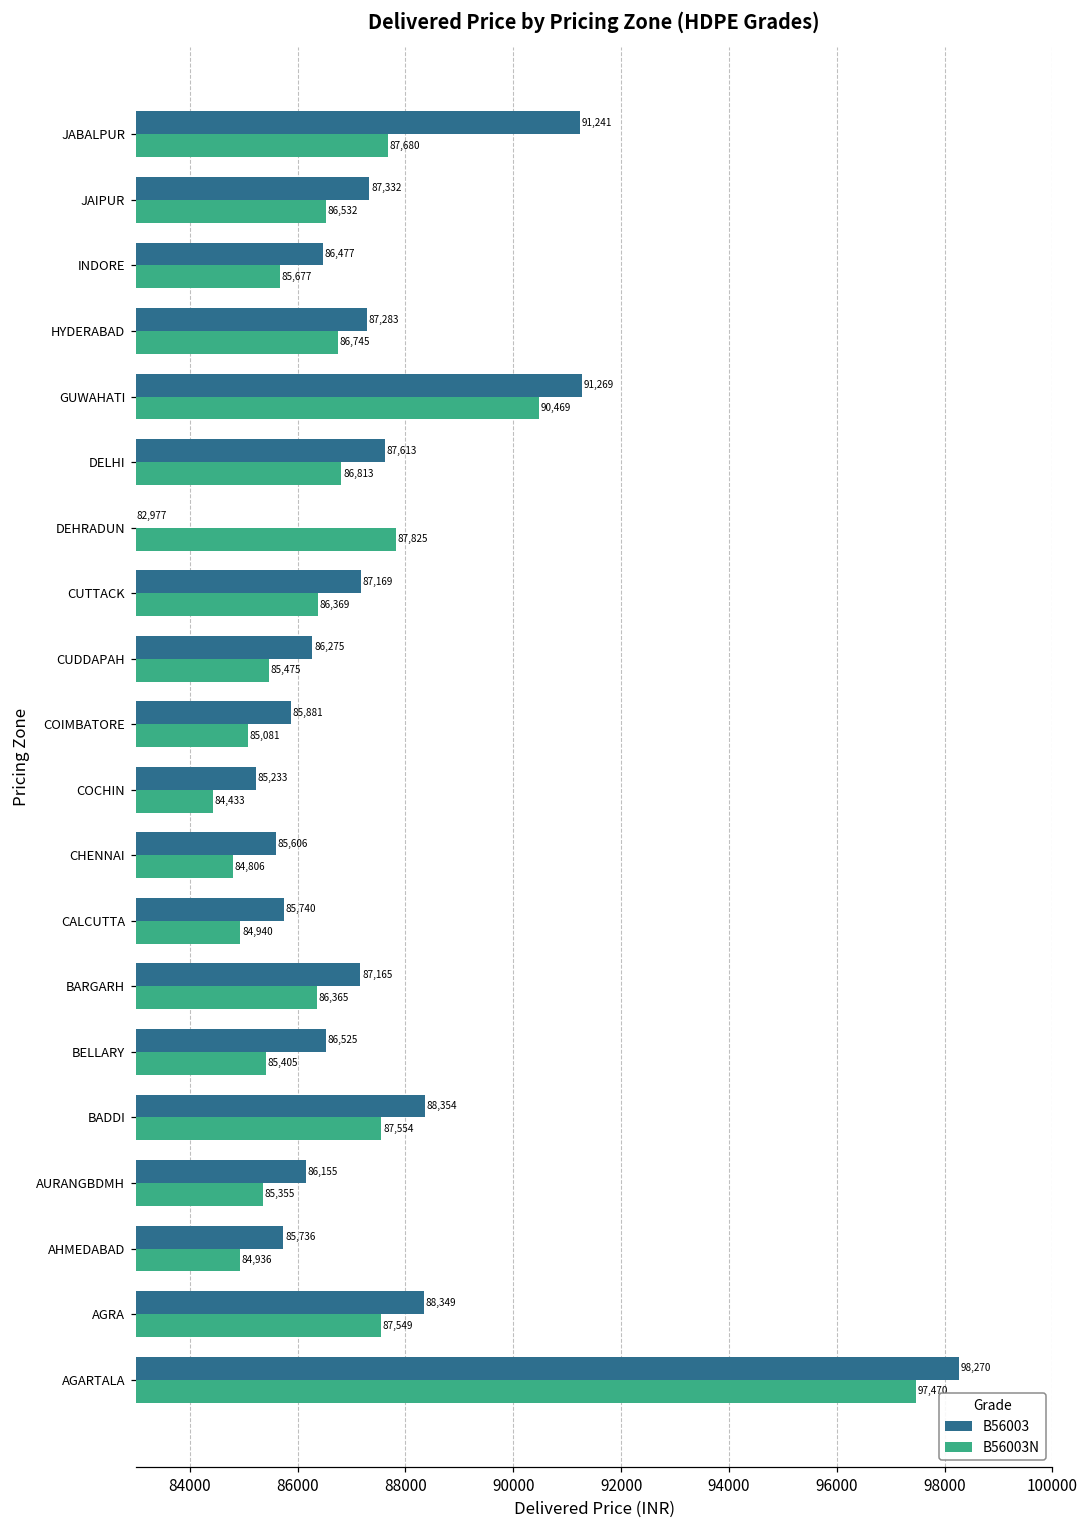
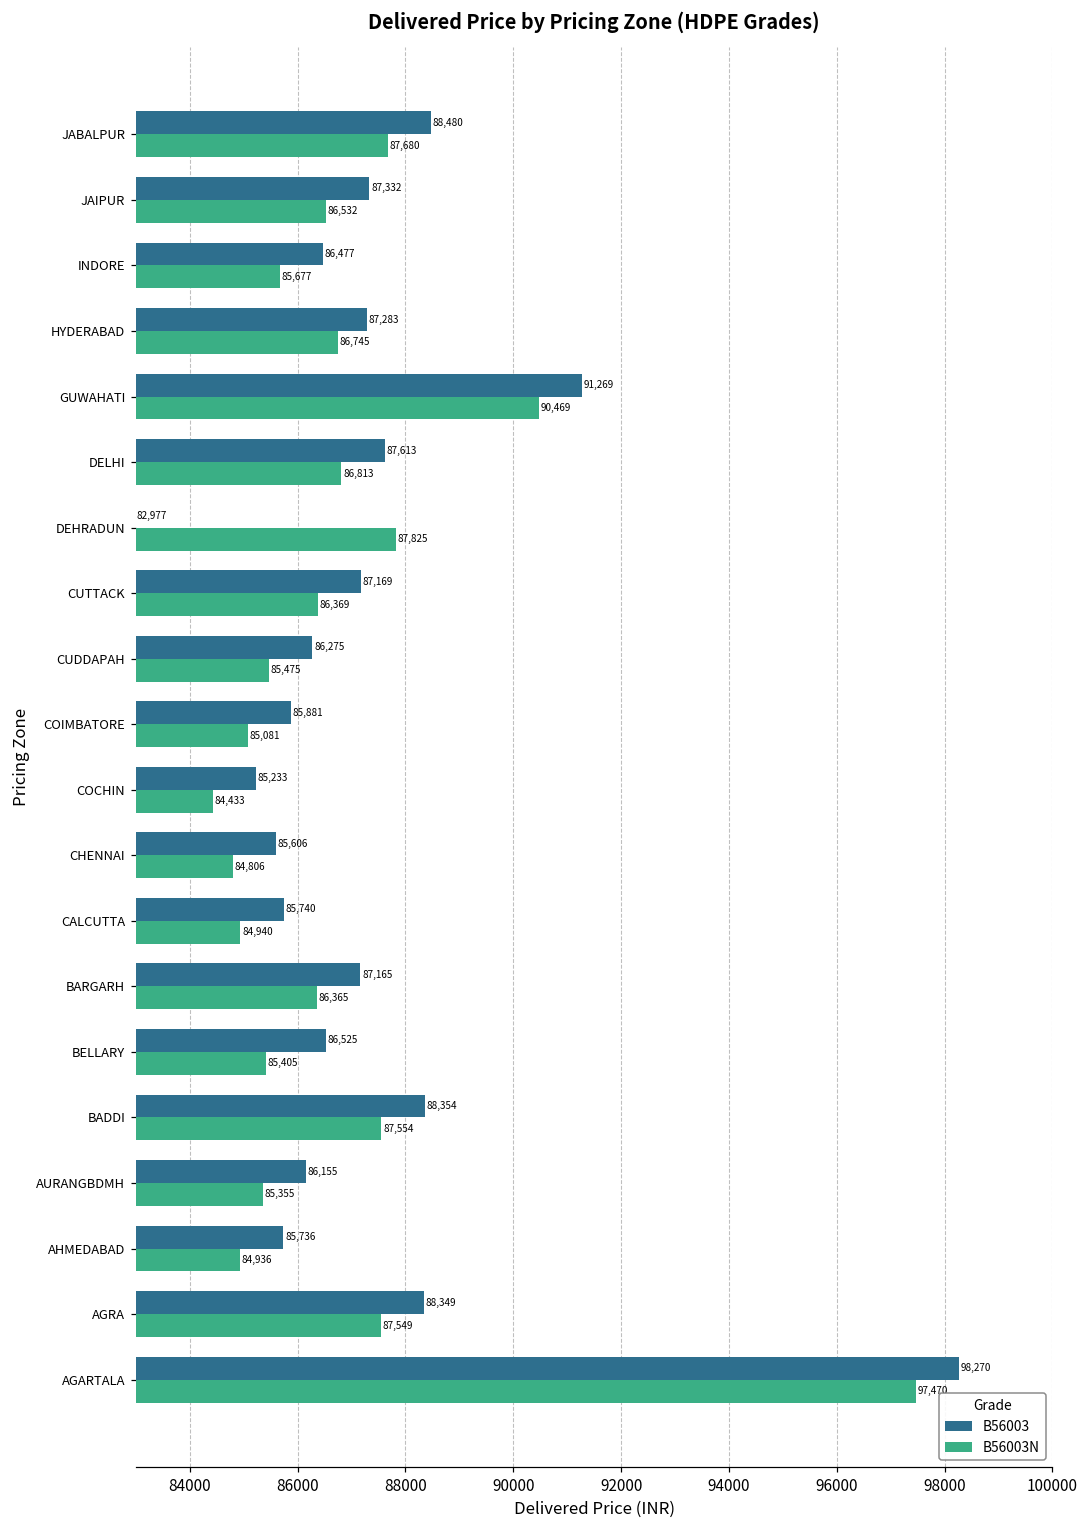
  {
    "B56003": {
-     "JABALPUR": "91,241",
+     "JABALPUR": "88,480",
      "JAIPUR": "87,332",
      "INDORE": "86,477",
      "HYDERABAD": "87,283",
      "GUWAHATI": "91,269",
      "DELHI": "87,613",
      "DEHRADUN": "82,977",
      "CUTTACK": "87,169",
      "CUDDAPAH": "86,275",
      "COIMBATORE": "85,881",
      "COCHIN": "85,233",
      "CHENNAI": "85,606",
      "CALCUTTA": "85,740",
      "BARGARH": "87,165",
      "BELLARY": "86,525",
      "BADDI": "88,354",
      "AURANGBDMH": "86,155",
      "AHMEDABAD": "85,736",
      "AGRA": "88,349",
      "AGARTALA": "98,270"
    },
    "B56003N": {
      "JABALPUR": "87,680",
      "JAIPUR": "86,532",
      "INDORE": "85,677",
      "HYDERABAD": "86,745",
      "GUWAHATI": "90,469",
      "DELHI": "86,813",
      "DEHRADUN": "87,825",
      "CUTTACK": "86,369",
      "CUDDAPAH": "85,475",
      "COIMBATORE": "85,081",
      "COCHIN": "84,433",
      "CHENNAI": "84,806",
      "CALCUTTA": "84,940",
      "BARGARH": "86,365",
      "BELLARY": "85,405",
      "BADDI": "87,554",
      "AURANGBDMH": "85,355",
      "AHMEDABAD": "84,936",
      "AGRA": "87,549"
    }
  }
